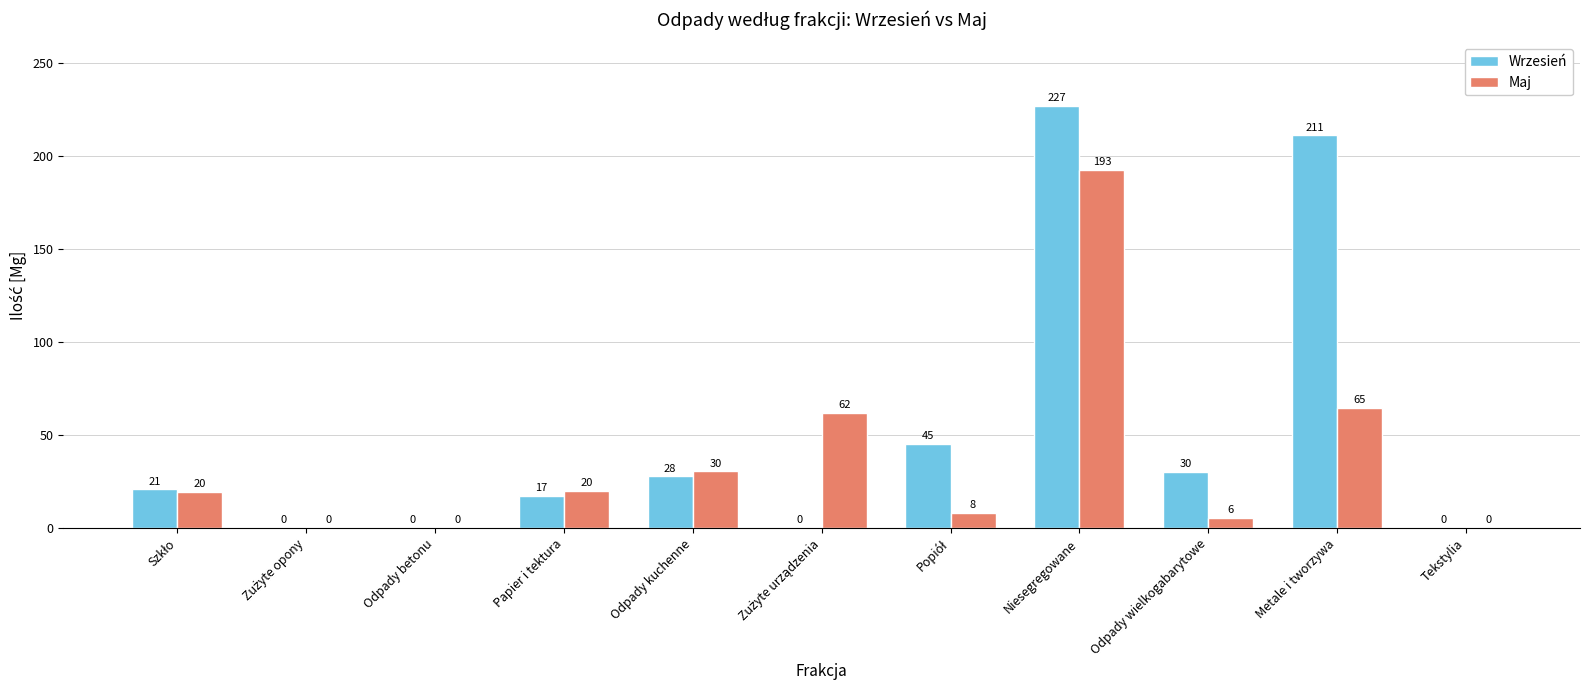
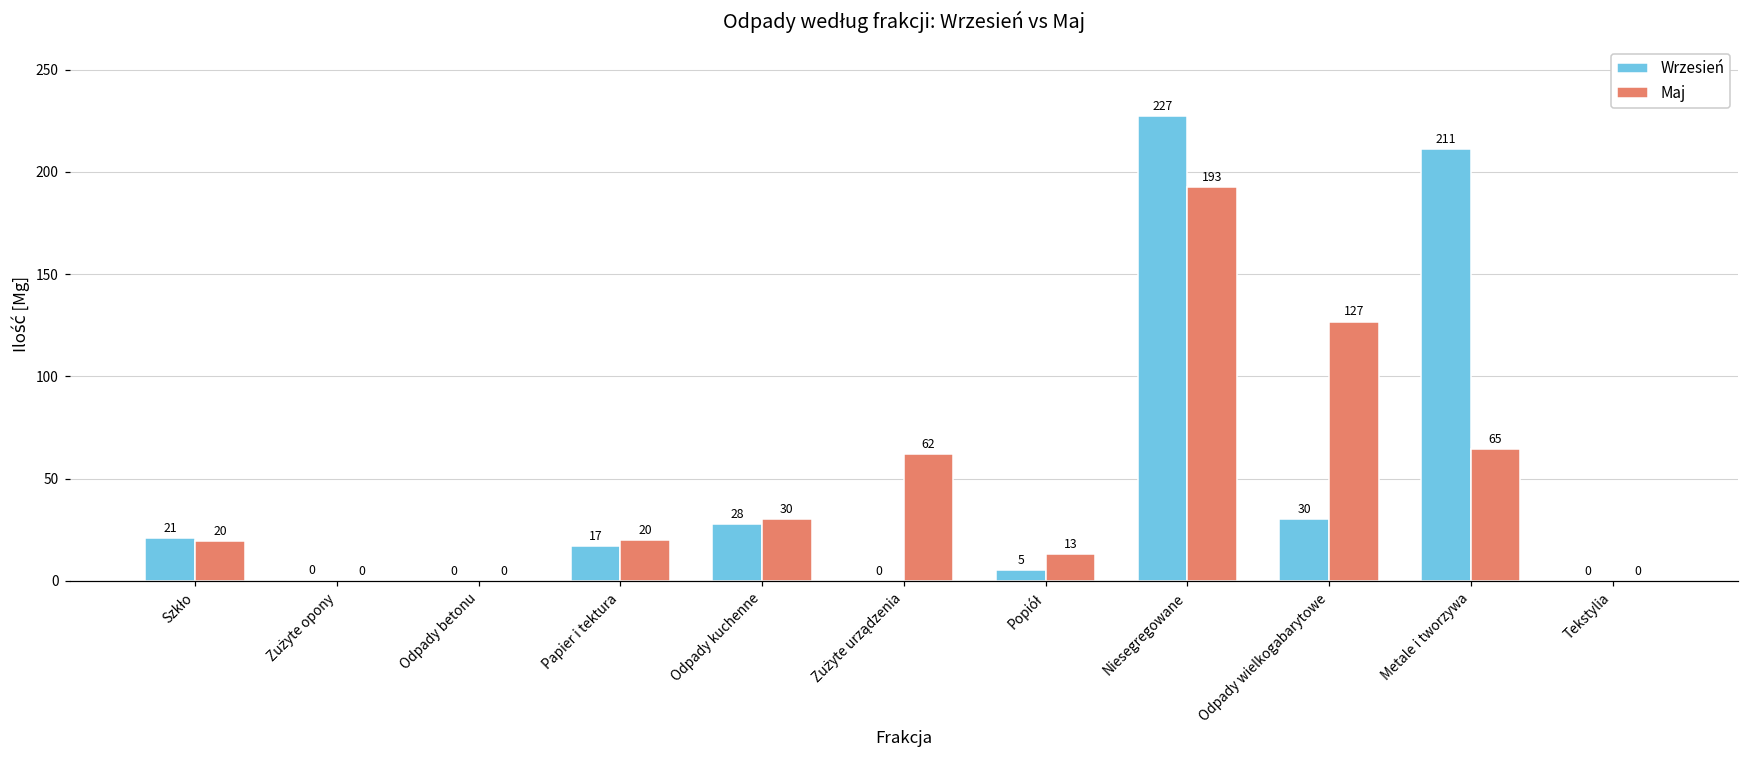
  {
    "Wrzesień": {
      "Szkło": 21,
      "Zużyte opony": 0,
      "Odpady betonu": 0,
      "Papier i tektura": 17,
      "Odpady kuchenne": 28,
      "Zużyte urządzenia": 0,
-     "Popiół": 45,
+     "Popiół": 5,
      "Niesegregowane": 227,
      "Odpady wielkogabarytowe": 30,
      "Metale i tworzywa": 211,
      "Tekstylia": 0
    },
    "Maj": {
      "Szkło": 20,
      "Zużyte opony": 0,
      "Odpady betonu": 0,
      "Papier i tektura": 20,
      "Odpady kuchenne": 30,
      "Zużyte urządzenia": 62,
-     "Popiół": 8,
+     "Popiół": 13,
      "Niesegregowane": 193,
-     "Odpady wielkogabarytowe": 6,
+     "Odpady wielkogabarytowe": 127,
      "Metale i tworzywa": 65,
      "Tekstylia": 0
    }
  }
